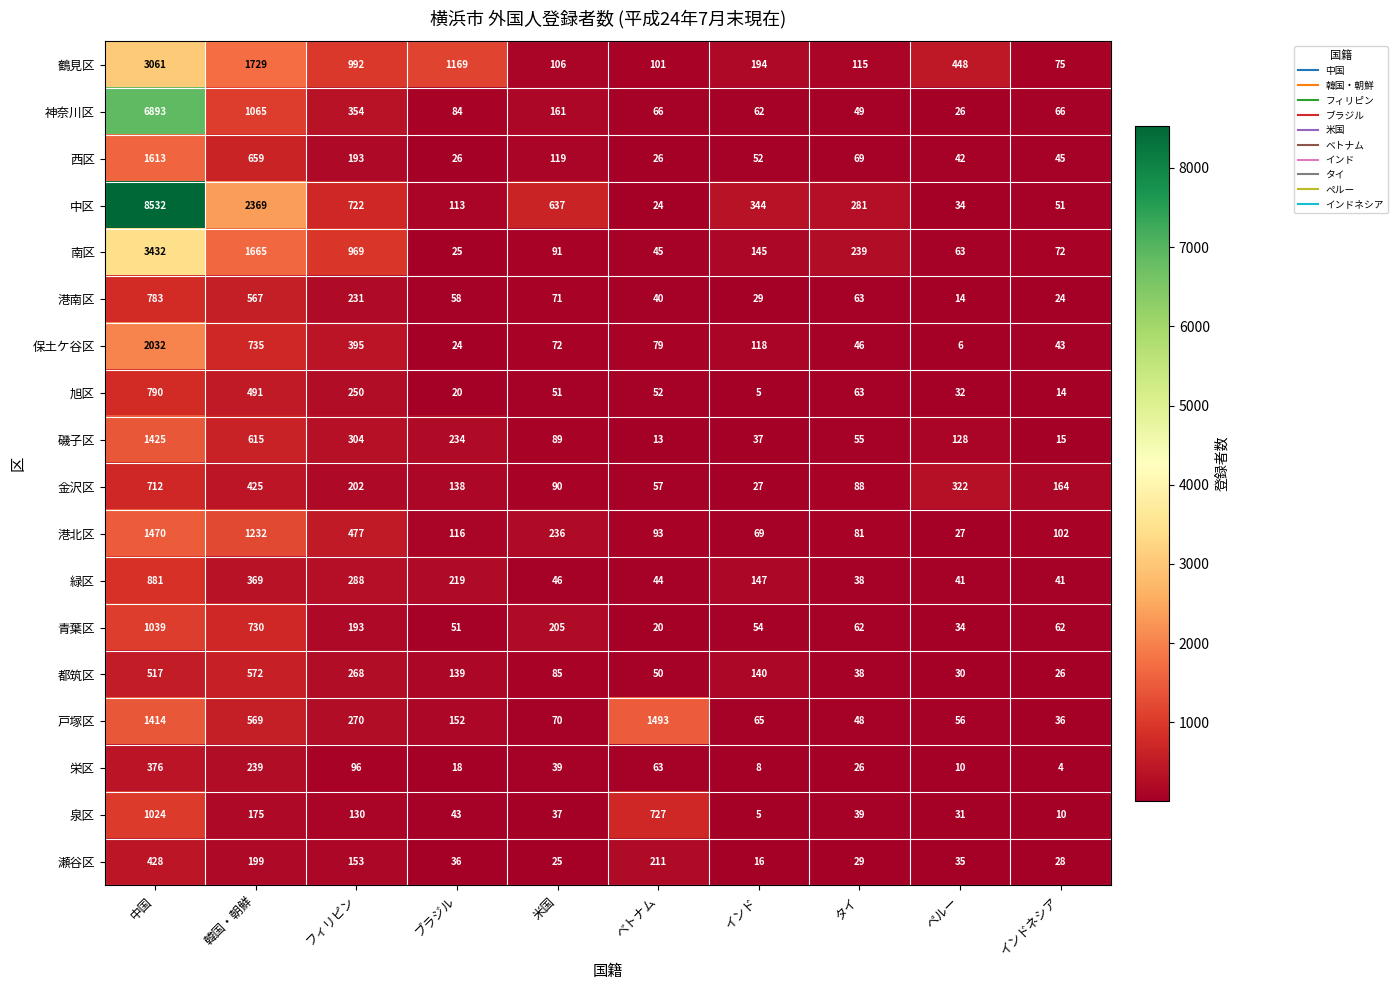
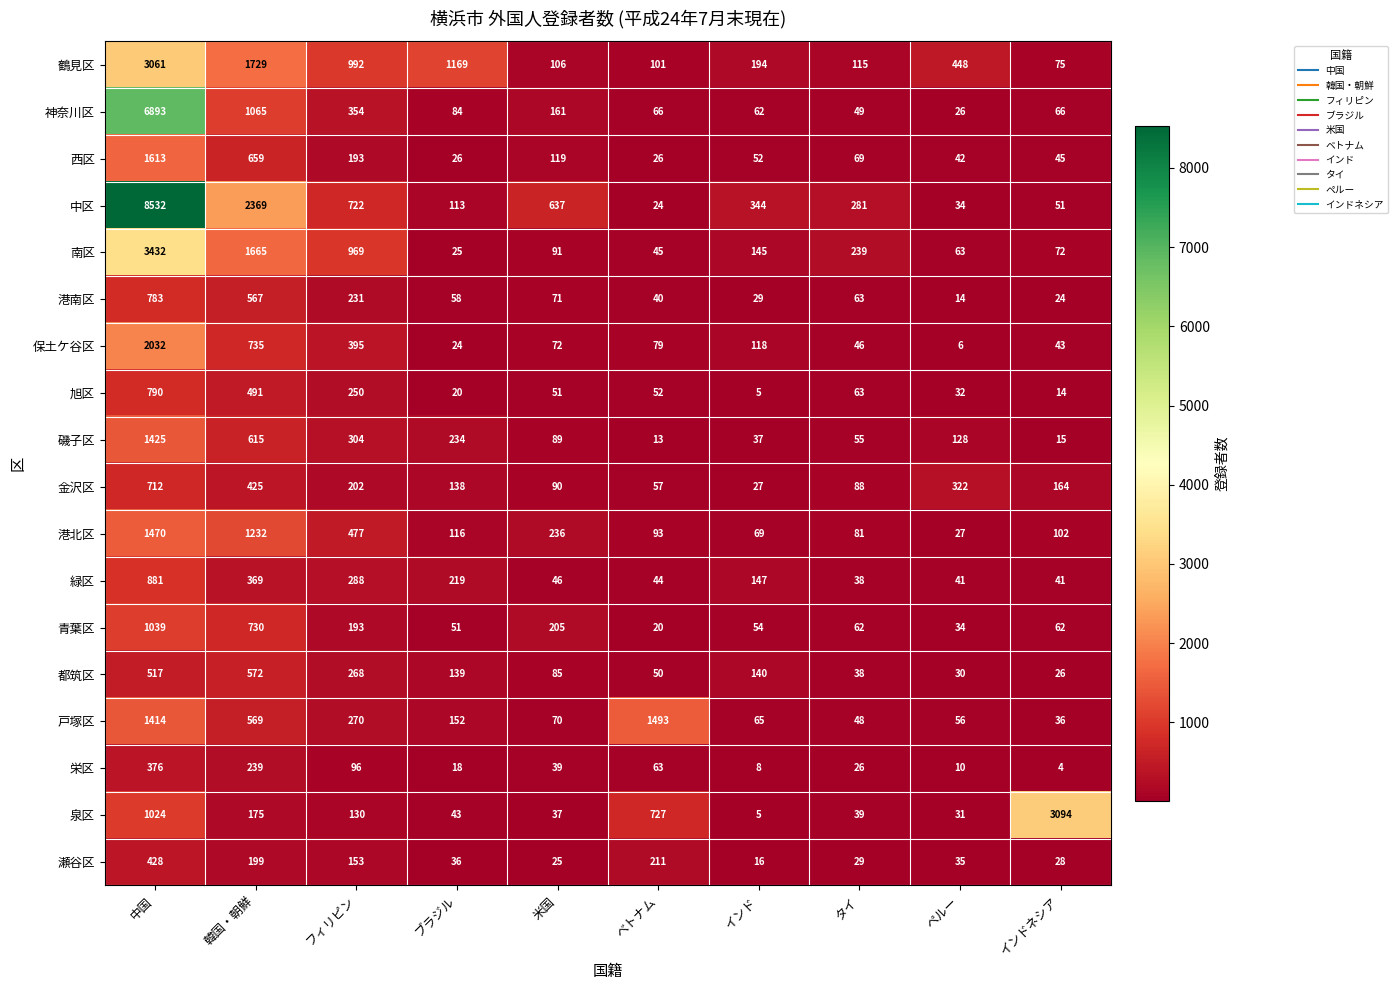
  {
    "鶴見区": {
      "中国": 3061,
      "韓国・朝鮮": 1729,
      "フィリピン": 992,
      "ブラジル": 1169,
      "米国": 106,
      "ベトナム": 101,
      "インド": 194,
      "タイ": 115,
      "ペルー": 448,
      "インドネシア": 75
    },
    "神奈川区": {
      "中国": 6893,
      "韓国・朝鮮": 1065,
      "フィリピン": 354,
      "ブラジル": 84,
      "米国": 161,
      "ベトナム": 66,
      "インド": 62,
      "タイ": 49,
      "ペルー": 26,
      "インドネシア": 66
    },
    "西区": {
      "中国": 1613,
      "韓国・朝鮮": 659,
      "フィリピン": 193,
      "ブラジル": 26,
      "米国": 119,
      "ベトナム": 26,
      "インド": 52,
      "タイ": 69,
      "ペルー": 42,
      "インドネシア": 45
    },
    "中区": {
      "中国": 8532,
      "韓国・朝鮮": 2369,
      "フィリピン": 722,
      "ブラジル": 113,
      "米国": 637,
      "ベトナム": 24,
      "インド": 344,
      "タイ": 281,
      "ペルー": 34,
      "インドネシア": 51
    },
    "南区": {
      "中国": 3432,
      "韓国・朝鮮": 1665,
      "フィリピン": 969,
      "ブラジル": 25,
      "米国": 91,
      "ベトナム": 45,
      "インド": 145,
      "タイ": 239,
      "ペルー": 63,
      "インドネシア": 72
    },
    "港南区": {
      "中国": 783,
      "韓国・朝鮮": 567,
      "フィリピン": 231,
      "ブラジル": 58,
      "米国": 71,
      "ベトナム": 40,
      "インド": 29,
      "タイ": 63,
      "ペルー": 14,
      "インドネシア": 24
    },
    "保土ケ谷区": {
      "中国": 2032,
      "韓国・朝鮮": 735,
      "フィリピン": 395,
      "ブラジル": 24,
      "米国": 72,
      "ベトナム": 79,
      "インド": 118,
      "タイ": 46,
      "ペルー": 6,
      "インドネシア": 43
    },
    "旭区": {
      "中国": 790,
      "韓国・朝鮮": 491,
      "フィリピン": 250,
      "ブラジル": 20,
      "米国": 51,
      "ベトナム": 52,
      "インド": 5,
      "タイ": 63,
      "ペルー": 32,
      "インドネシア": 14
    },
    "磯子区": {
      "中国": 1425,
      "韓国・朝鮮": 615,
      "フィリピン": 304,
      "ブラジル": 234,
      "米国": 89,
      "ベトナム": 13,
      "インド": 37,
      "タイ": 55,
      "ペルー": 128,
      "インドネシア": 15
    },
    "金沢区": {
      "中国": 712,
      "韓国・朝鮮": 425,
      "フィリピン": 202,
      "ブラジル": 138,
      "米国": 90,
      "ベトナム": 57,
      "インド": 27,
      "タイ": 88,
      "ペルー": 322,
      "インドネシア": 164
    },
    "港北区": {
      "中国": 1470,
      "韓国・朝鮮": 1232,
      "フィリピン": 477,
      "ブラジル": 116,
      "米国": 236,
      "ベトナム": 93,
      "インド": 69,
      "タイ": 81,
      "ペルー": 27,
      "インドネシア": 102
    },
    "緑区": {
      "中国": 881,
      "韓国・朝鮮": 369,
      "フィリピン": 288,
      "ブラジル": 219,
      "米国": 46,
      "ベトナム": 44,
      "インド": 147,
      "タイ": 38,
      "ペルー": 41,
      "インドネシア": 41
    },
    "青葉区": {
      "中国": 1039,
      "韓国・朝鮮": 730,
      "フィリピン": 193,
      "ブラジル": 51,
      "米国": 205,
      "ベトナム": 20,
      "インド": 54,
      "タイ": 62,
      "ペルー": 34,
      "インドネシア": 62
    },
    "都筑区": {
      "中国": 517,
      "韓国・朝鮮": 572,
      "フィリピン": 268,
      "ブラジル": 139,
      "米国": 85,
      "ベトナム": 50,
      "インド": 140,
      "タイ": 38,
      "ペルー": 30,
      "インドネシア": 26
    },
    "戸塚区": {
      "中国": 1414,
      "韓国・朝鮮": 569,
      "フィリピン": 270,
      "ブラジル": 152,
      "米国": 70,
      "ベトナム": 1493,
      "インド": 65,
      "タイ": 48,
      "ペルー": 56,
      "インドネシア": 36
    },
    "栄区": {
      "中国": 376,
      "韓国・朝鮮": 239,
      "フィリピン": 96,
      "ブラジル": 18,
      "米国": 39,
      "ベトナム": 63,
      "インド": 8,
      "タイ": 26,
      "ペルー": 10,
      "インドネシア": 4
    },
    "泉区": {
      "中国": 1024,
      "韓国・朝鮮": 175,
      "フィリピン": 130,
      "ブラジル": 43,
      "米国": 37,
      "ベトナム": 727,
      "インド": 5,
      "タイ": 39,
      "ペルー": 31,
-     "インドネシア": 10
+     "インドネシア": 3094
    },
    "瀬谷区": {
      "中国": 428,
      "韓国・朝鮮": 199,
      "フィリピン": 153,
      "ブラジル": 36,
      "米国": 25,
      "ベトナム": 211,
      "インド": 16,
      "タイ": 29,
      "ペルー": 35,
      "インドネシア": 28
    }
  }
